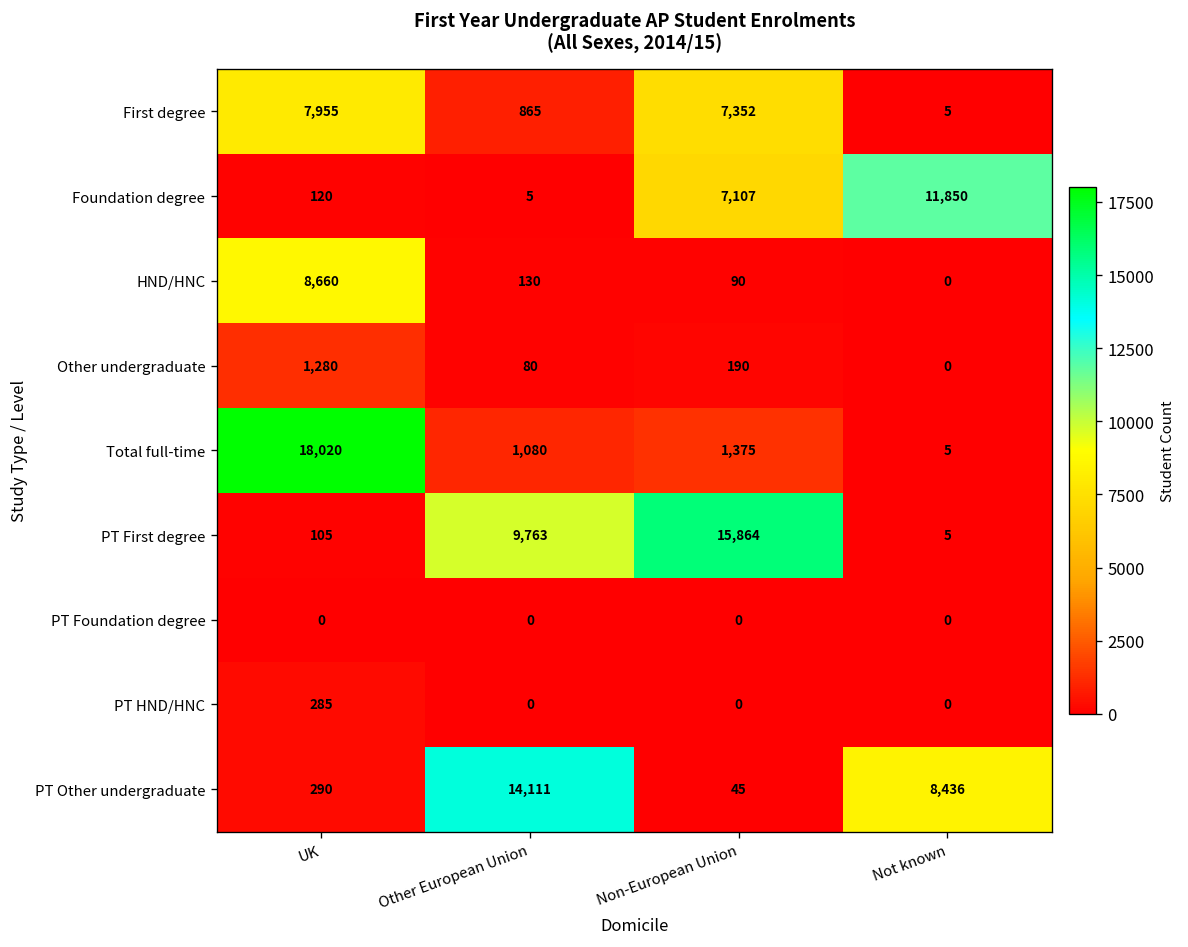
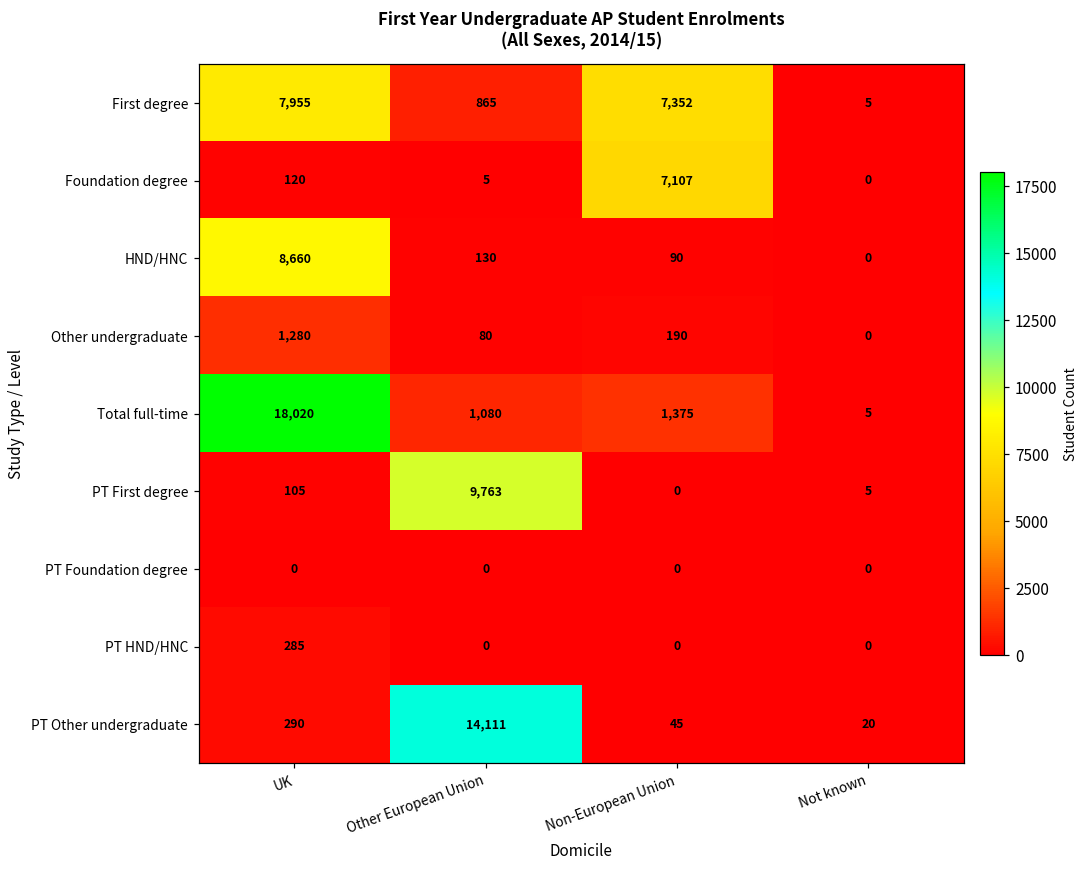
  {
    "First degree": {
      "UK": "7,955",
      "Other European Union": "865",
      "Non-European Union": "7,352",
      "Not known": "5"
    },
    "Foundation degree": {
      "UK": "120",
      "Other European Union": "5",
      "Non-European Union": "7,107",
-     "Not known": "11,850"
+     "Not known": "0"
    },
    "HND/HNC": {
      "UK": "8,660",
      "Other European Union": "130",
      "Non-European Union": "90",
      "Not known": "0"
    },
    "Other undergraduate": {
      "UK": "1,280",
      "Other European Union": "80",
      "Non-European Union": "190",
      "Not known": "0"
    },
    "Total full-time": {
      "UK": "18,020",
      "Other European Union": "1,080",
      "Non-European Union": "1,375",
      "Not known": "5"
    },
    "PT First degree": {
      "UK": "105",
      "Other European Union": "9,763",
-     "Non-European Union": "15,864",
+     "Non-European Union": "0",
      "Not known": "5"
    },
    "PT Foundation degree": {
      "UK": "0",
      "Other European Union": "0",
      "Non-European Union": "0",
      "Not known": "0"
    },
    "PT HND/HNC": {
      "UK": "285",
      "Other European Union": "0",
      "Non-European Union": "0",
      "Not known": "0"
    },
    "PT Other undergraduate": {
      "UK": "290",
      "Other European Union": "14,111",
      "Non-European Union": "45",
-     "Not known": "8,436"
+     "Not known": "20"
    }
  }
